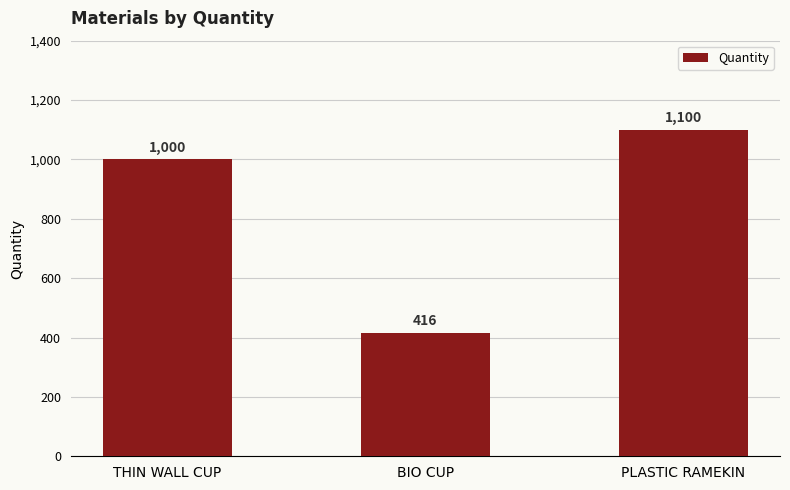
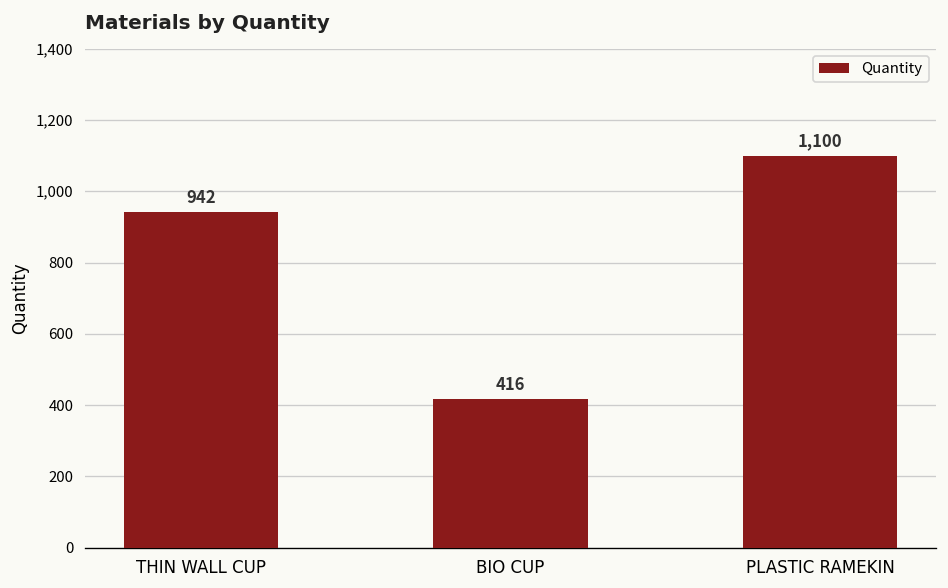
  {
-   "THIN WALL CUP": "1,000",
+   "THIN WALL CUP": "942",
    "BIO CUP": "416",
    "PLASTIC RAMEKIN": "1,100"
  }
